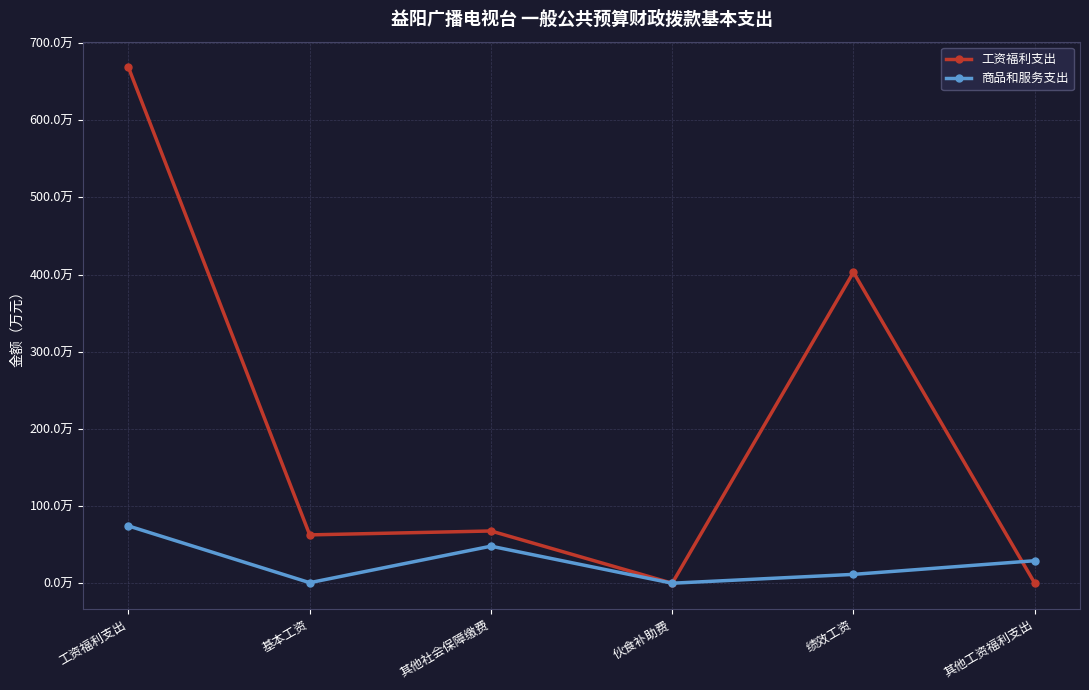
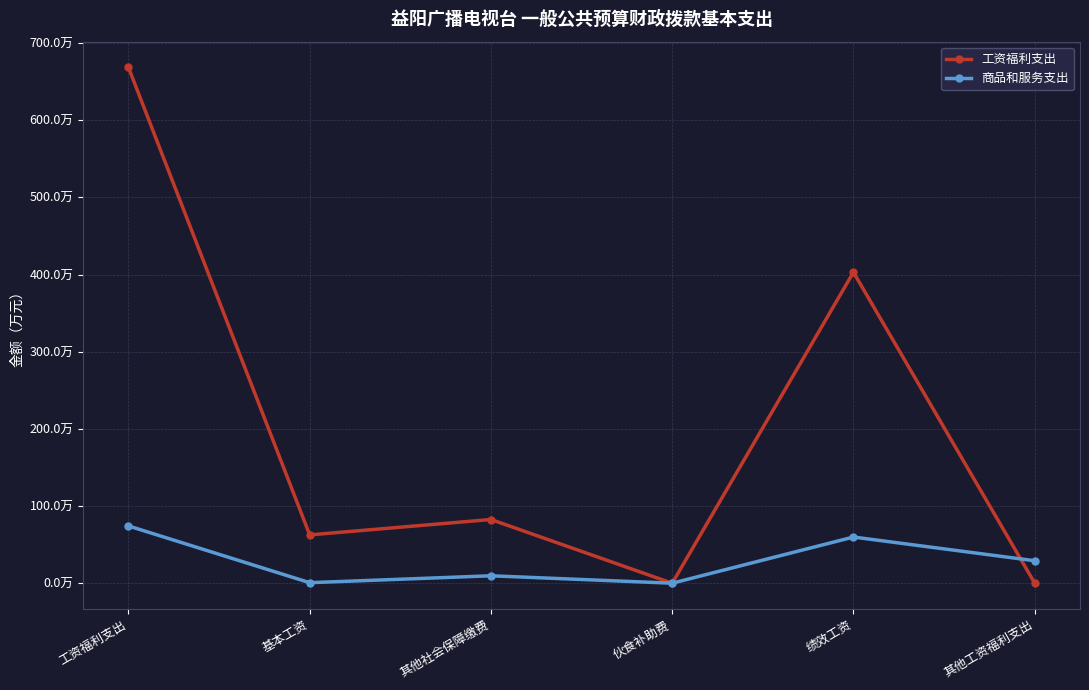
  {
    "工资福利支出": {
      "工资福利支出": "670万",
      "基本工资": "60万",
-     "其他社会保障缴费": "70万",
+     "其他社会保障缴费": "80万",
      "绩效工资": "400万",
      "其他工资福利支出": "0万"
    },
    "商品和服务支出": {
      "工资福利支出": "70万",
      "基本工资": "0万",
-     "其他社会保障缴费": "50万",
-     "绩效工资": "10万",
+     "其他社会保障缴费": "10万",
+     "绩效工资": "60万",
      "其他工资福利支出": "30万"
    }
  }
